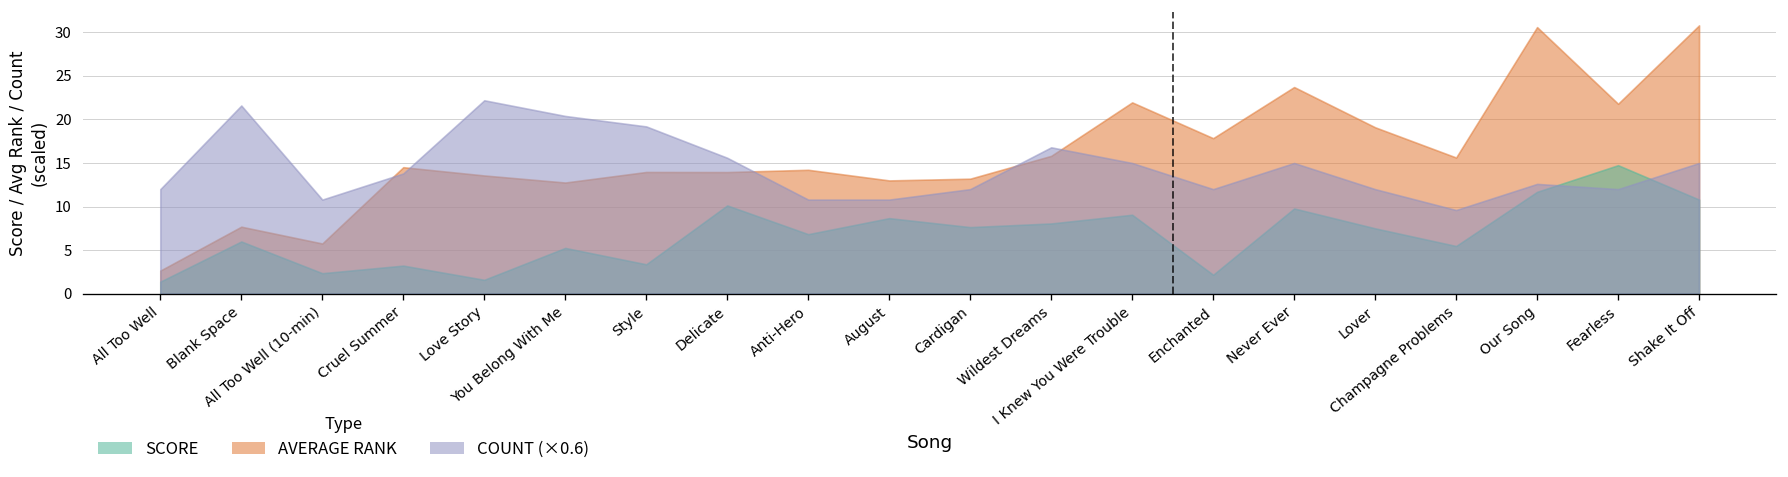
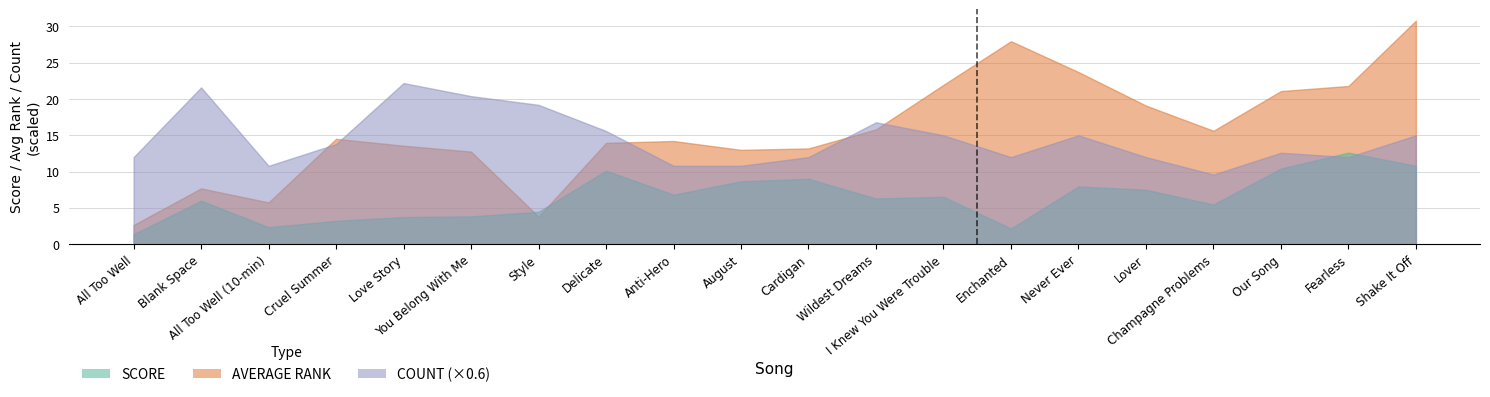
  {
    "AVERAGE RANK": {
      "All Too Well": 3,
      "Blank Space": 8,
      "All Too Well (10-min)": 6,
      "Cruel Summer": 15,
      "Love Story": 14,
      "You Belong With Me": 13,
-     "Style": 14,
+     "Style": 4,
      "Delicate": 14,
      "Anti-Hero": 14,
      "August": 13,
      "Cardigan": 13,
      "Wildest Dreams": 16,
      "I Knew You Were Trouble": 22,
-     "Enchanted": 18,
+     "Enchanted": 28,
      "Never Ever": 24,
      "Lover": 19,
      "Champagne Problems": 16,
-     "Our Song": 31,
+     "Our Song": 21,
      "Fearless": 22,
      "Shake It Off": 31
    },
    "SCORE": {
      "All Too Well": 1,
      "Blank Space": 6,
      "All Too Well (10-min)": 2,
      "Cruel Summer": 3,
-     "Love Story": 2,
-     "You Belong With Me": 5,
-     "Style": 3,
+     "Love Story": 4,
+     "You Belong With Me": 4,
+     "Style": 4,
      "Delicate": 10,
      "Anti-Hero": 7,
      "August": 9,
-     "Cardigan": 8,
-     "Wildest Dreams": 8,
-     "I Knew You Were Trouble": 9,
+     "Cardigan": 9,
+     "Wildest Dreams": 6,
+     "I Knew You Were Trouble": 7,
      "Enchanted": 2,
-     "Never Ever": 10,
+     "Never Ever": 8,
      "Lover": 8,
      "Champagne Problems": 5,
-     "Our Song": 12,
-     "Fearless": 15,
+     "Our Song": 10,
+     "Fearless": 13,
      "Shake It Off": 11
    }
  }
